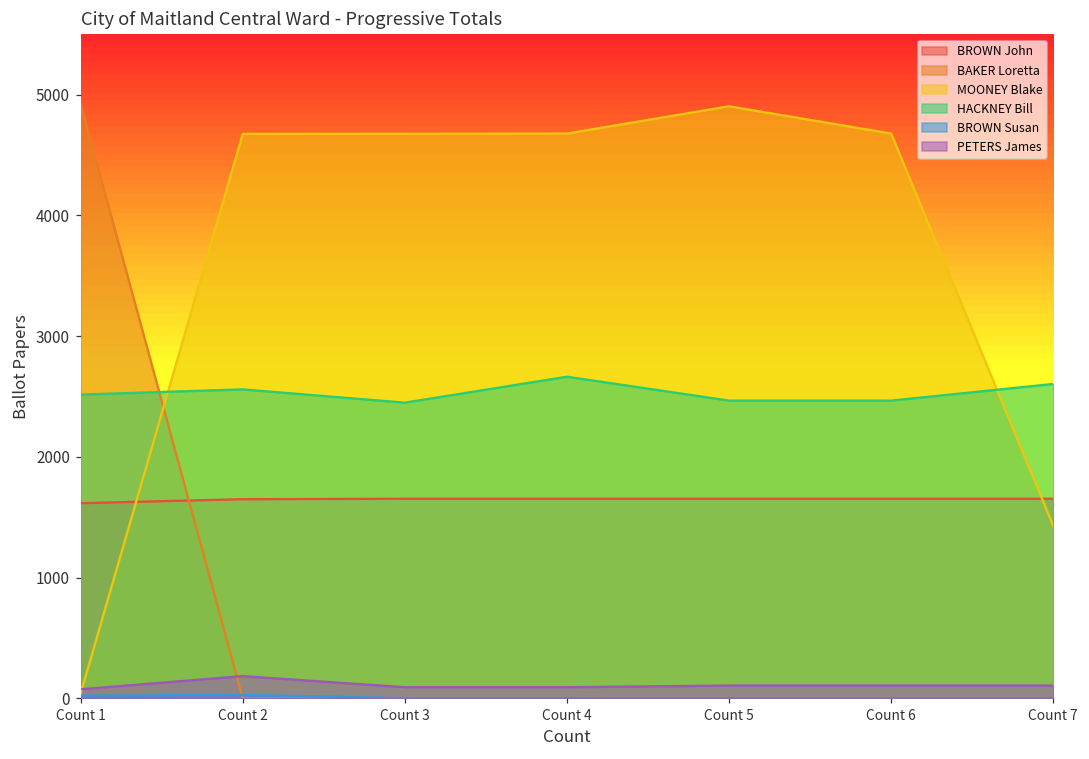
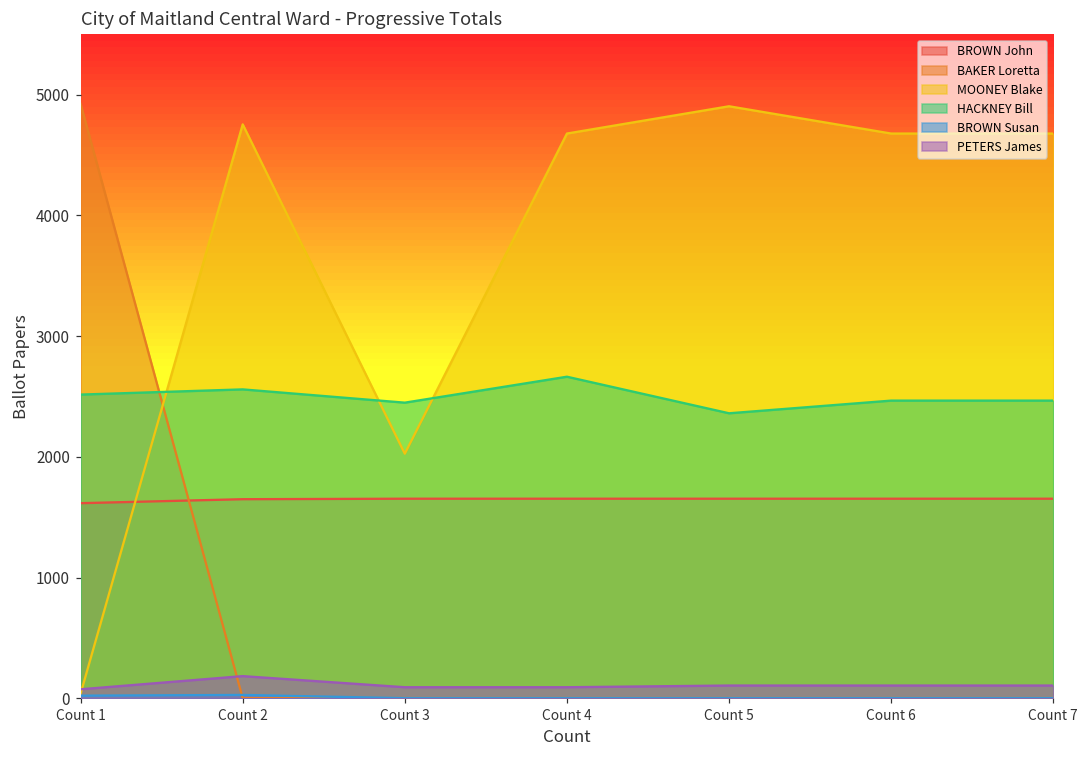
  {
    "MOONEY Blake": {
-     "Count 2": 4680,
-     "Count 3": 4680,
+     "Count 2": 4760,
+     "Count 3": 2030,
      "Count 4": 4680,
      "Count 5": 4910,
      "Count 6": 4680,
-     "Count 7": 1430
+     "Count 7": 4680
    },
    "HACKNEY Bill": {
      "Count 1": 2520,
      "Count 2": 2560,
      "Count 3": 2450,
      "Count 4": 2660,
-     "Count 5": 2470,
+     "Count 5": 2360,
      "Count 6": 2470,
-     "Count 7": 2600
+     "Count 7": 2470
    },
    "BROWN Susan": {
      "Count 2": 30
    },
    "PETERS James": {
      "Count 1": 70,
      "Count 2": 180,
      "Count 3": 90,
      "Count 4": 90,
      "Count 5": 110,
      "Count 6": 110,
      "Count 7": 110
    }
  }
